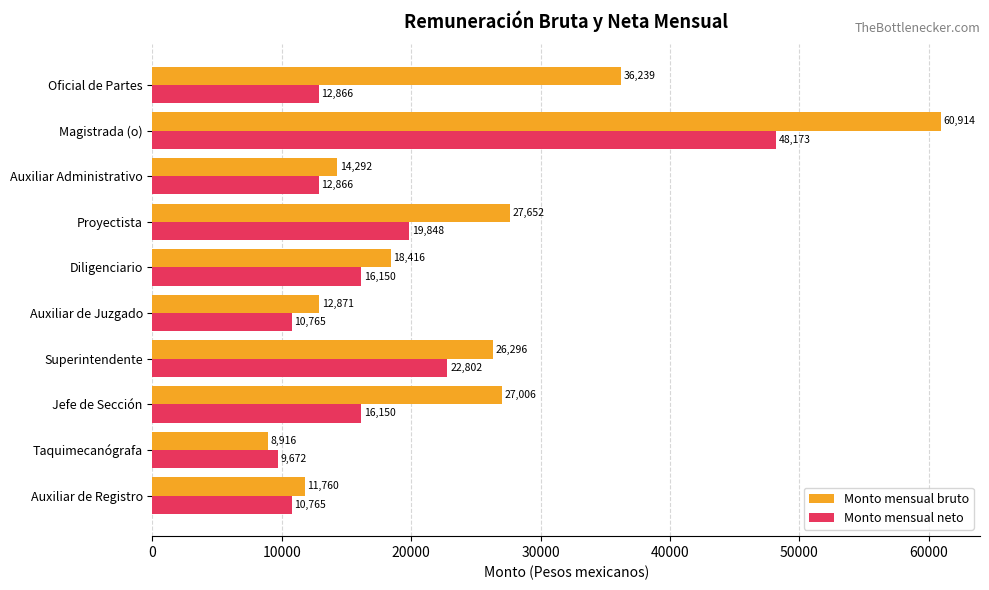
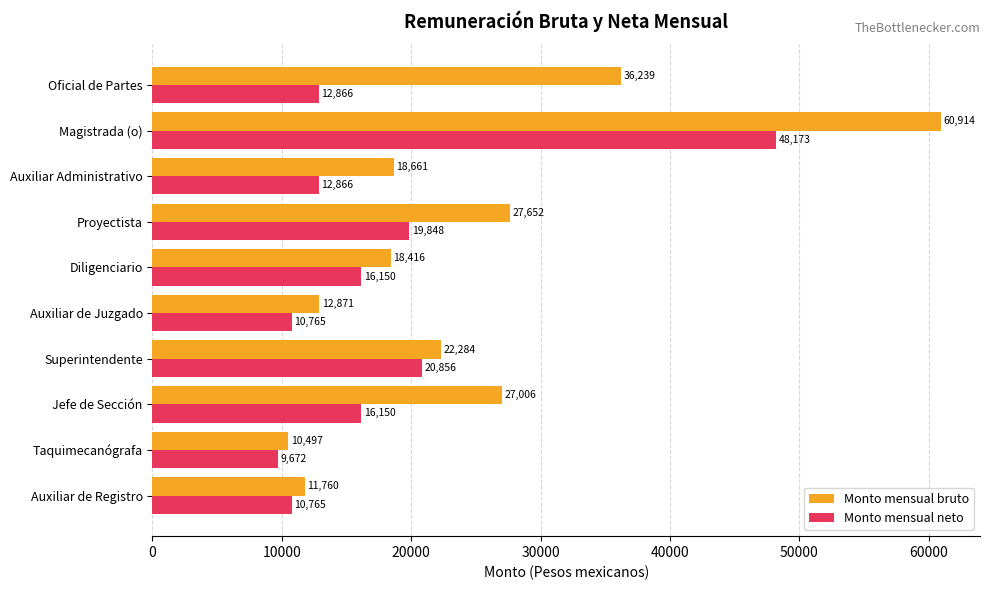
  {
    "Monto mensual bruto": {
      "Oficial de Partes": "36,239",
      "Magistrada (o)": "60,914",
-     "Auxiliar Administrativo": "14,292",
+     "Auxiliar Administrativo": "18,661",
      "Proyectista": "27,652",
      "Diligenciario": "18,416",
      "Auxiliar de Juzgado": "12,871",
-     "Superintendente": "26,296",
+     "Superintendente": "22,284",
      "Jefe de Sección": "27,006",
-     "Taquimecanógrafa": "8,916",
+     "Taquimecanógrafa": "10,497",
      "Auxiliar de Registro": "11,760"
    },
    "Monto mensual neto": {
      "Oficial de Partes": "12,866",
      "Magistrada (o)": "48,173",
      "Auxiliar Administrativo": "12,866",
      "Proyectista": "19,848",
      "Diligenciario": "16,150",
      "Auxiliar de Juzgado": "10,765",
-     "Superintendente": "22,802",
+     "Superintendente": "20,856",
      "Jefe de Sección": "16,150",
      "Taquimecanógrafa": "9,672",
      "Auxiliar de Registro": "10,765"
    }
  }
